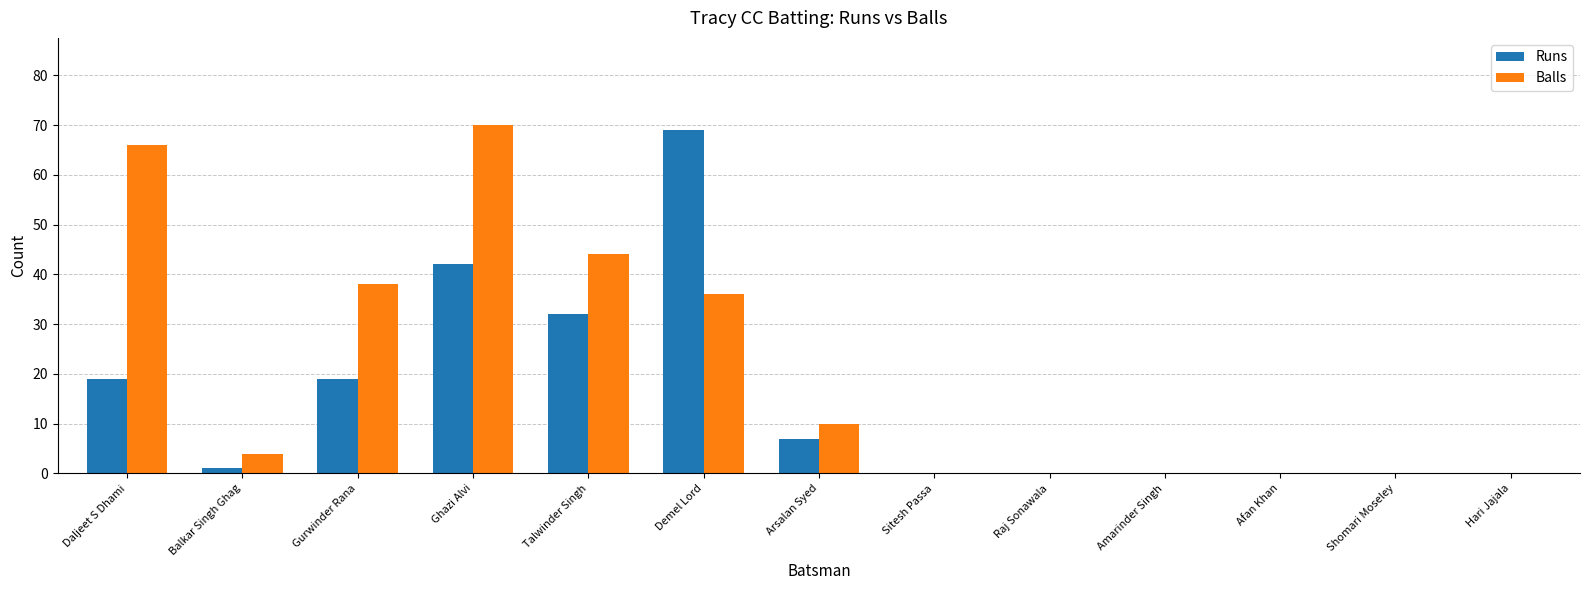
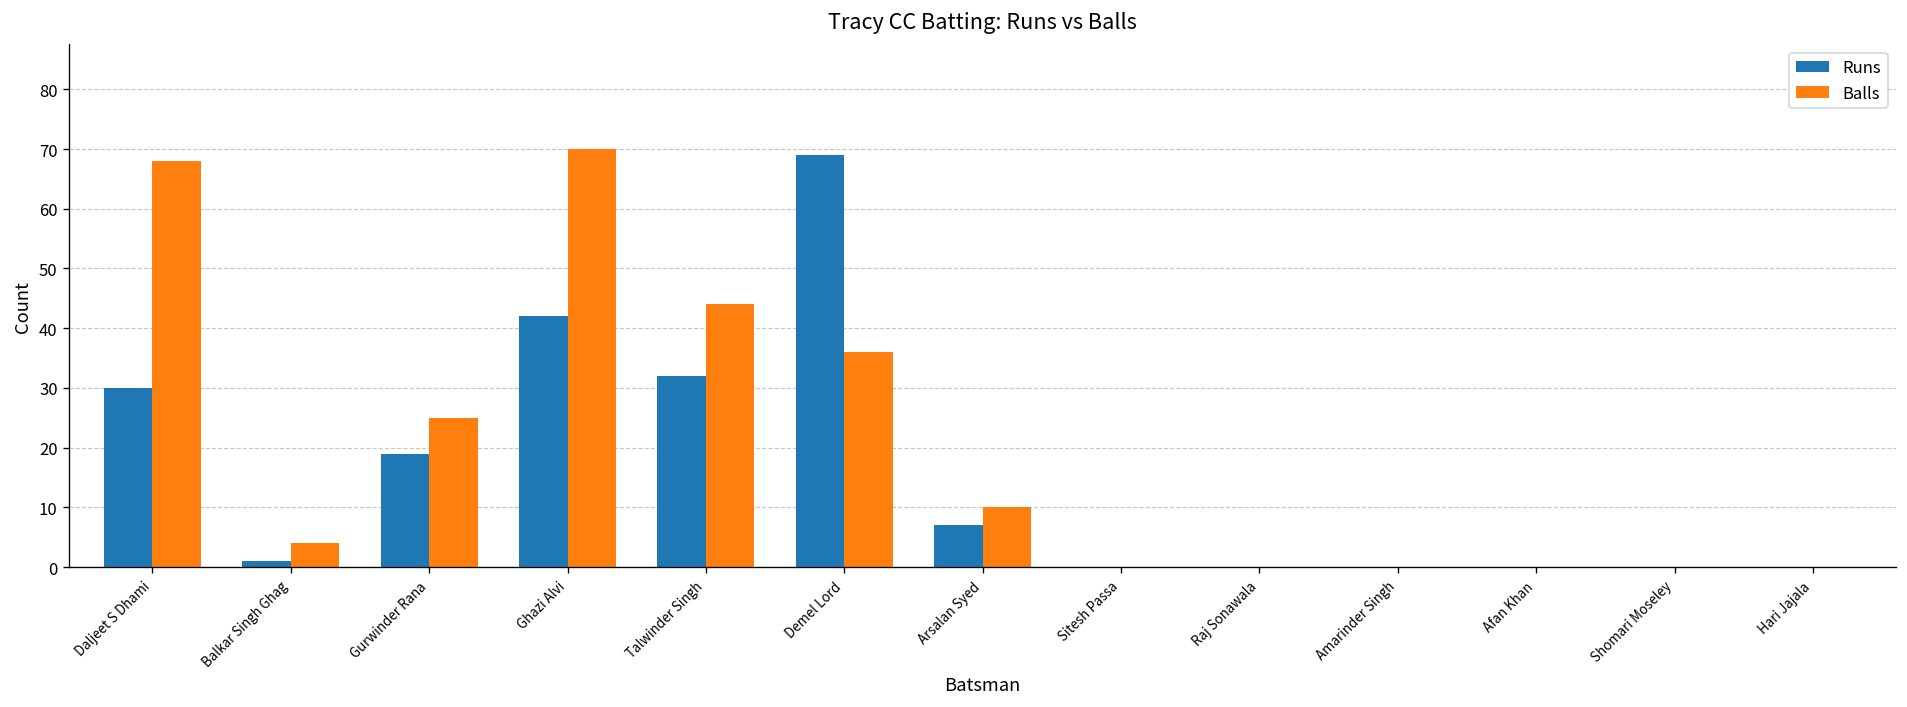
  {
    "Runs": {
-     "Daljeet S Dhami": 19,
+     "Daljeet S Dhami": 30,
      "Balkar Singh Ghag": 1,
      "Gurwinder Rana": 19,
      "Ghazi Alvi": 42,
      "Talwinder Singh": 32,
      "Demel Lord": 69,
      "Arsalan Syed": 7,
      "Sitesh Passa": 0,
      "Raj Sonawala": 0,
      "Amarinder Singh": 0,
      "Afan Khan": 0,
      "Shomari Moseley": 0,
      "Hari Jajala": 0
    },
    "Balls": {
-     "Daljeet S Dhami": 66,
+     "Daljeet S Dhami": 68,
      "Balkar Singh Ghag": 4,
-     "Gurwinder Rana": 38,
+     "Gurwinder Rana": 25,
      "Ghazi Alvi": 70,
      "Talwinder Singh": 44,
      "Demel Lord": 36,
      "Arsalan Syed": 10,
      "Sitesh Passa": 0,
      "Raj Sonawala": 0,
      "Amarinder Singh": 0,
      "Afan Khan": 0,
      "Shomari Moseley": 0,
      "Hari Jajala": 0
    }
  }
